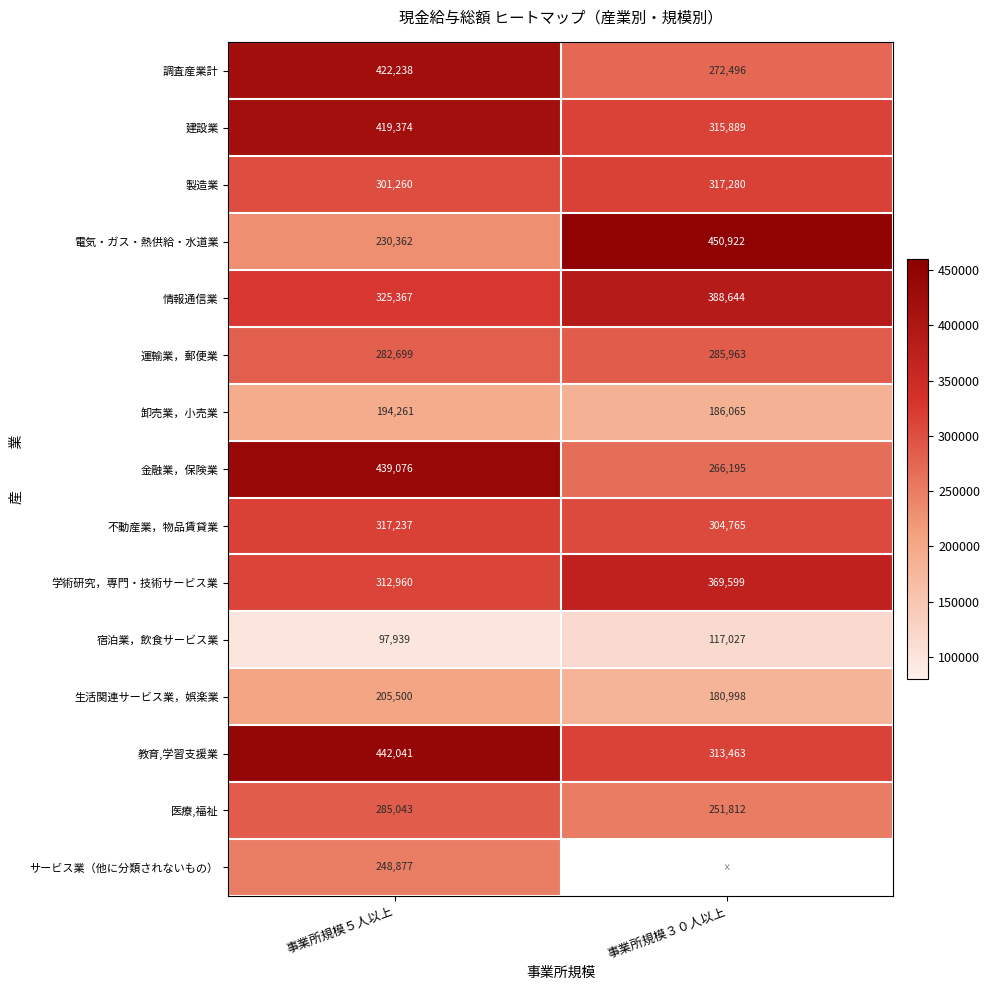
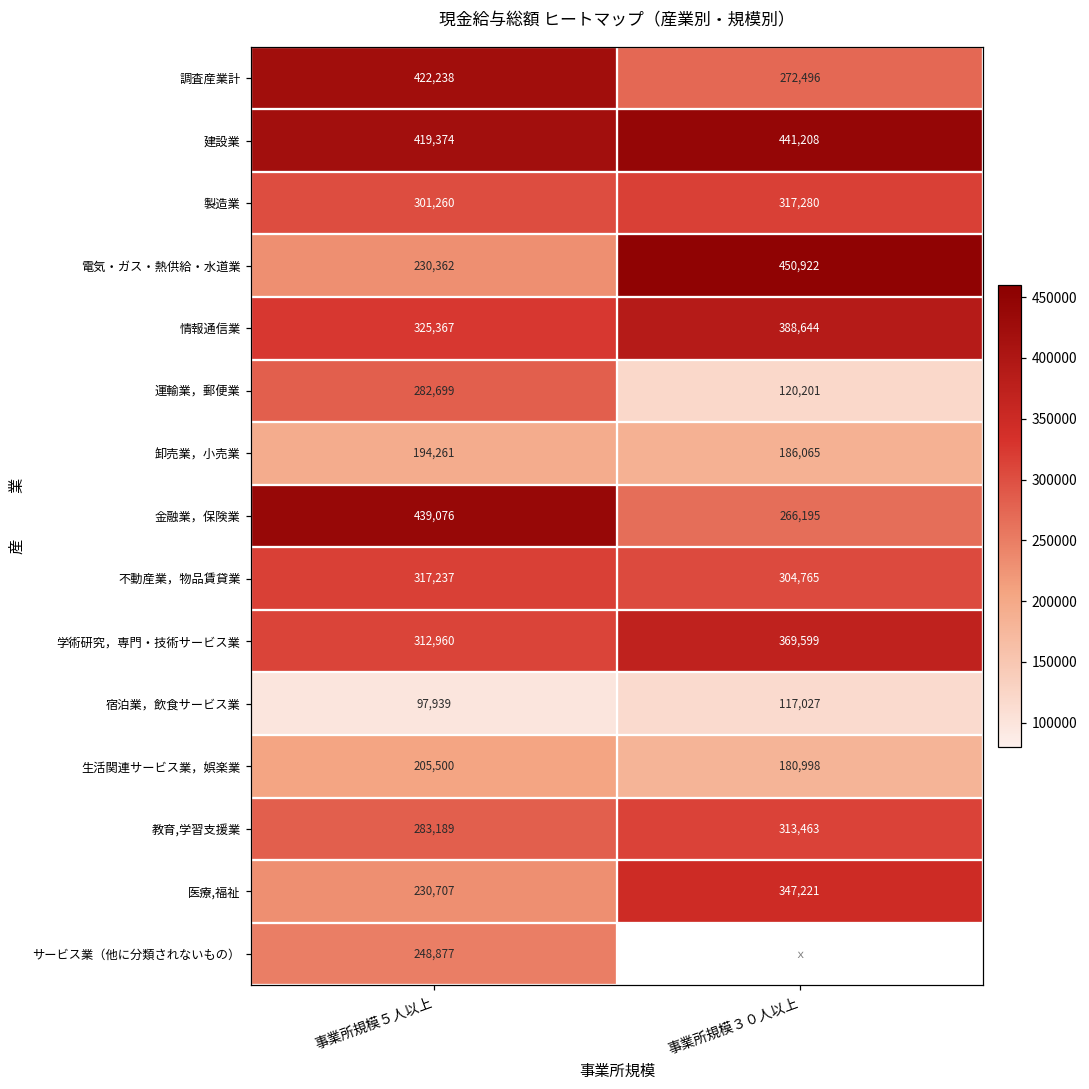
  {
    "調査産業計": {
      "事業所規模５人以上": "422,238",
      "事業所規模３０人以上": "272,496"
    },
    "建設業": {
      "事業所規模５人以上": "419,374",
-     "事業所規模３０人以上": "315,889"
+     "事業所規模３０人以上": "441,208"
    },
    "製造業": {
      "事業所規模５人以上": "301,260",
      "事業所規模３０人以上": "317,280"
    },
    "電気・ガス・熱供給・水道業": {
      "事業所規模５人以上": "230,362",
      "事業所規模３０人以上": "450,922"
    },
    "情報通信業": {
      "事業所規模５人以上": "325,367",
      "事業所規模３０人以上": "388,644"
    },
    "運輸業，郵便業": {
      "事業所規模５人以上": "282,699",
-     "事業所規模３０人以上": "285,963"
+     "事業所規模３０人以上": "120,201"
    },
    "卸売業，小売業": {
      "事業所規模５人以上": "194,261",
      "事業所規模３０人以上": "186,065"
    },
    "金融業，保険業": {
      "事業所規模５人以上": "439,076",
      "事業所規模３０人以上": "266,195"
    },
    "不動産業，物品賃貸業": {
      "事業所規模５人以上": "317,237",
      "事業所規模３０人以上": "304,765"
    },
    "学術研究，専門・技術サービス業": {
      "事業所規模５人以上": "312,960",
      "事業所規模３０人以上": "369,599"
    },
    "宿泊業，飲食サービス業": {
      "事業所規模５人以上": "97,939",
      "事業所規模３０人以上": "117,027"
    },
    "生活関連サービス業，娯楽業": {
      "事業所規模５人以上": "205,500",
      "事業所規模３０人以上": "180,998"
    },
    "教育,学習支援業": {
-     "事業所規模５人以上": "442,041",
+     "事業所規模５人以上": "283,189",
      "事業所規模３０人以上": "313,463"
    },
    "医療,福祉": {
-     "事業所規模５人以上": "285,043",
-     "事業所規模３０人以上": "251,812"
+     "事業所規模５人以上": "230,707",
+     "事業所規模３０人以上": "347,221"
    },
    "サービス業（他に分類されないもの）": {
      "事業所規模５人以上": "248,877"
    }
  }
